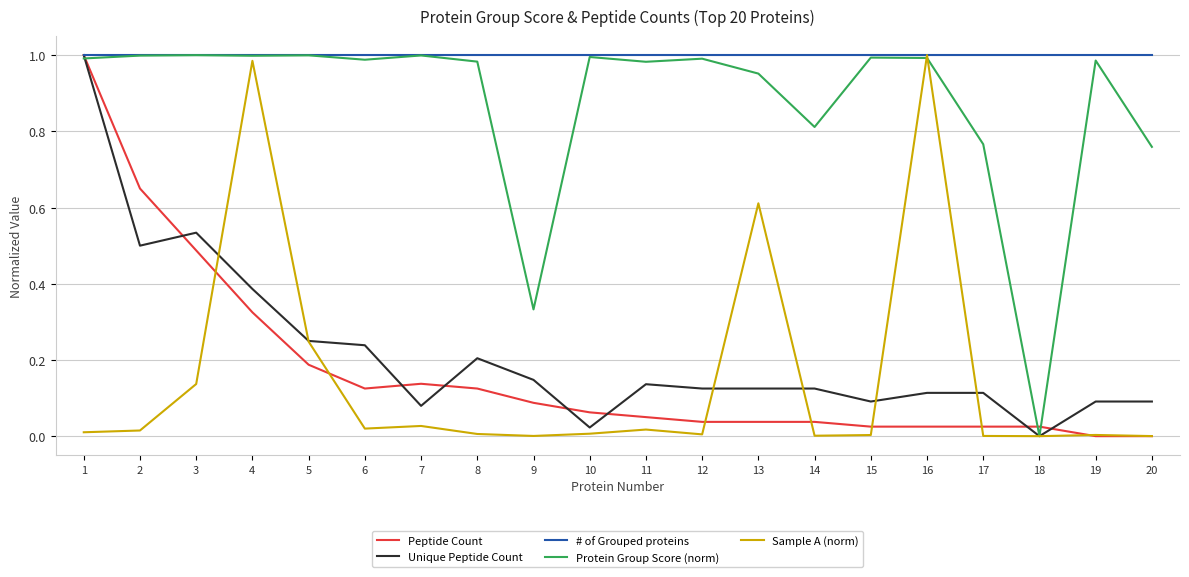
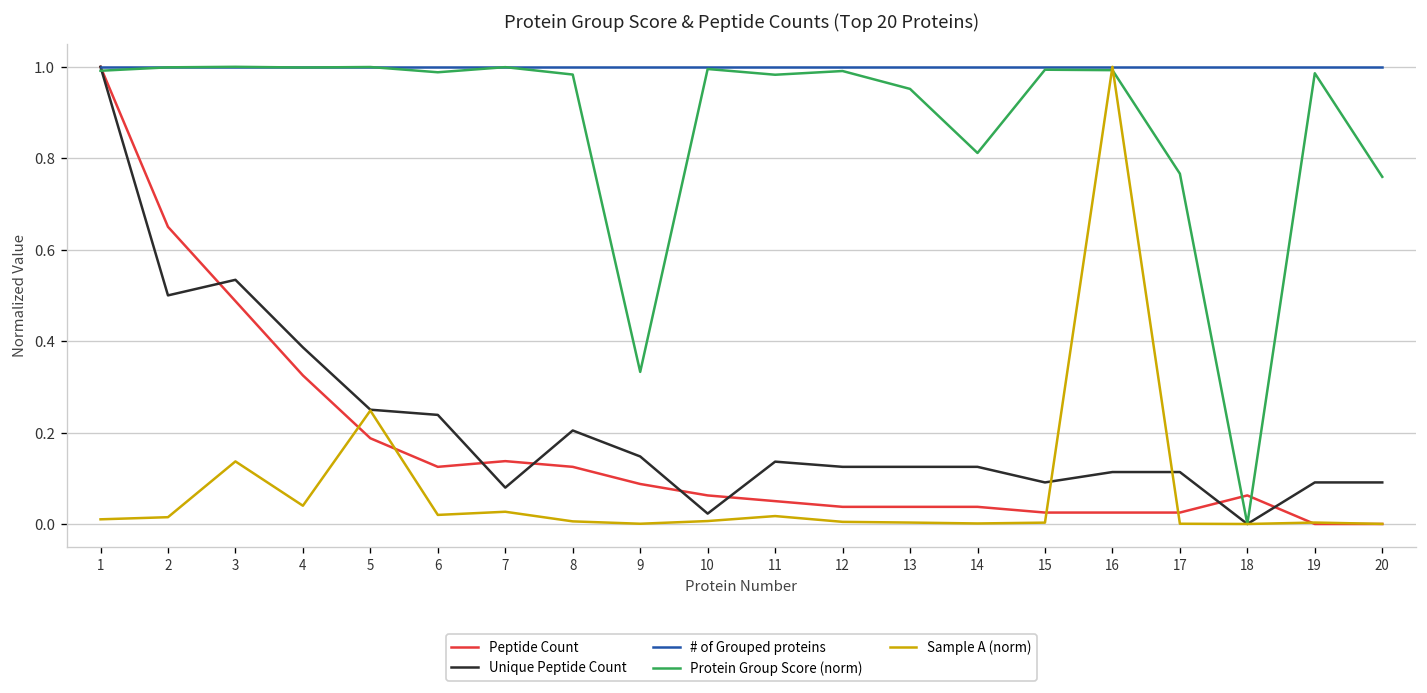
  {
    "Peptide Count": {
      "2": 0.65,
      "3": 0.49,
      "4": 0.33,
      "5": 0.19,
      "6": 0.13,
      "7": 0.14,
      "8": 0.13,
      "9": 0.09,
      "10": 0.06,
      "11": 0.05,
      "12": 0.04,
      "13": 0.04,
      "14": 0.04,
      "15": 0.03,
      "16": 0.03,
      "17": 0.03,
-     "18": 0.03
+     "18": 0.06
    },
    "Unique Peptide Count": {
      "2": 0.50,
      "3": 0.53,
      "4": 0.39,
      "6": 0.24,
      "7": 0.08,
      "8": 0.20,
      "9": 0.15,
      "10": 0.02,
      "11": 0.14,
      "12": 0.13,
      "13": 0.13,
      "14": 0.13,
      "15": 0.09,
      "16": 0.11,
      "17": 0.11,
      "19": 0.09,
      "20": 0.09
    },
    "# of Grouped proteins": {
      "6": 1.00,
      "8": 1.00,
      "9": 1.00,
      "11": 1.00,
      "12": 1.00,
      "13": 1.00,
      "14": 1.00,
      "17": 1.00,
      "18": 1.00,
      "19": 1.00,
      "20": 1.00
    },
    "Protein Group Score (norm)": {
      "1": 0.99,
      "6": 0.99,
      "8": 0.98,
      "9": 0.33,
      "11": 0.98,
      "12": 0.99,
      "13": 0.95,
      "14": 0.81,
      "16": 0.99,
      "17": 0.77,
      "19": 0.99,
      "20": 0.76
    },
    "Sample A (norm)": {
      "1": 0.01,
      "2": 0.01,
      "3": 0.14,
-     "4": 0.99,
+     "4": 0.04,
      "6": 0.02,
      "7": 0.03,
      "8": 0.01,
      "9": 0.00,
      "10": 0.01,
      "11": 0.02,
      "12": 0.00,
-     "13": 0.61,
+     "13": 0.00,
      "14": 0.00,
      "15": 0.00,
      "17": 0.00
    }
  }
